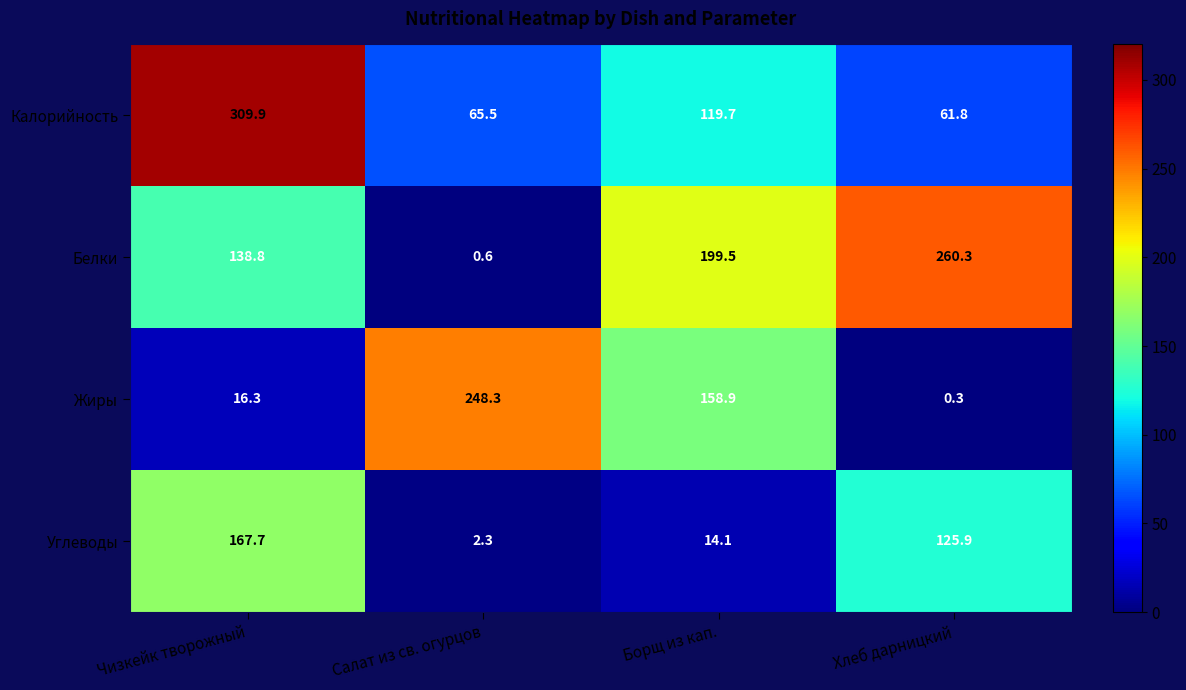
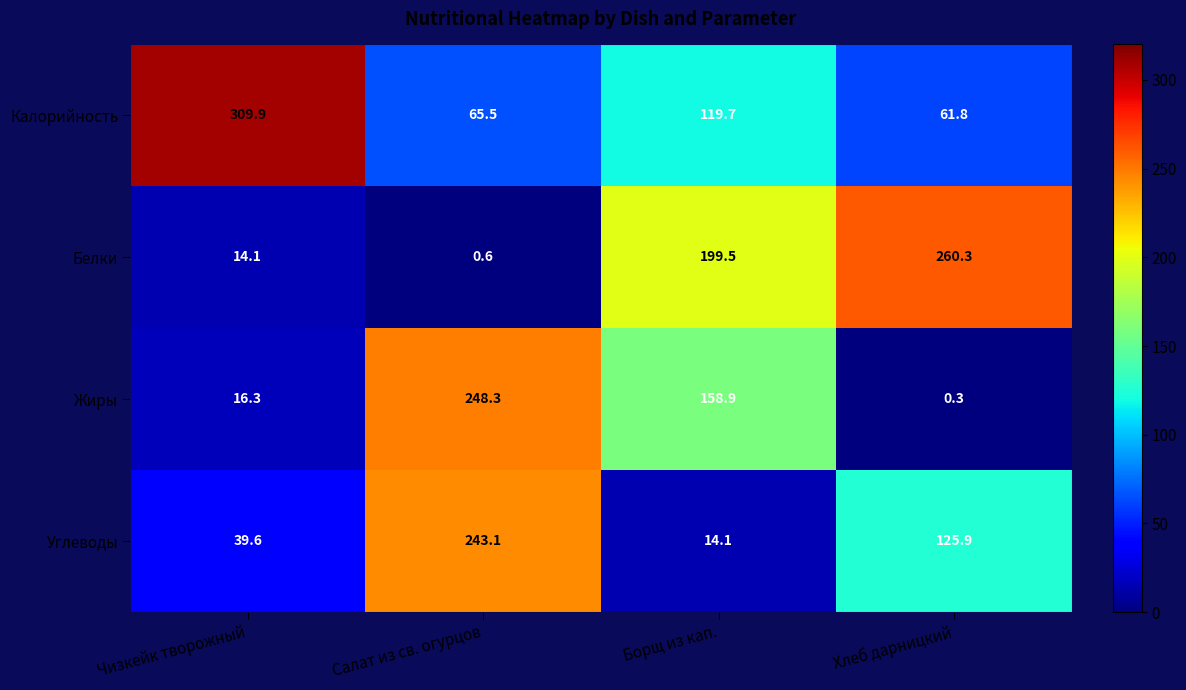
  {
    "Калорийность": {
      "Чизкейк творожный": 309.9,
      "Салат из св. огурцов": 65.5,
      "Борщ из кап.": 119.7,
      "Хлеб дарницкий": 61.8
    },
    "Белки": {
-     "Чизкейк творожный": 138.8,
+     "Чизкейк творожный": 14.1,
      "Салат из св. огурцов": 0.6,
      "Борщ из кап.": 199.5,
      "Хлеб дарницкий": 260.3
    },
    "Жиры": {
      "Чизкейк творожный": 16.3,
      "Салат из св. огурцов": 248.3,
      "Борщ из кап.": 158.9,
      "Хлеб дарницкий": 0.3
    },
    "Углеводы": {
-     "Чизкейк творожный": 167.7,
-     "Салат из св. огурцов": 2.3,
+     "Чизкейк творожный": 39.6,
+     "Салат из св. огурцов": 243.1,
      "Борщ из кап.": 14.1,
      "Хлеб дарницкий": 125.9
    }
  }
